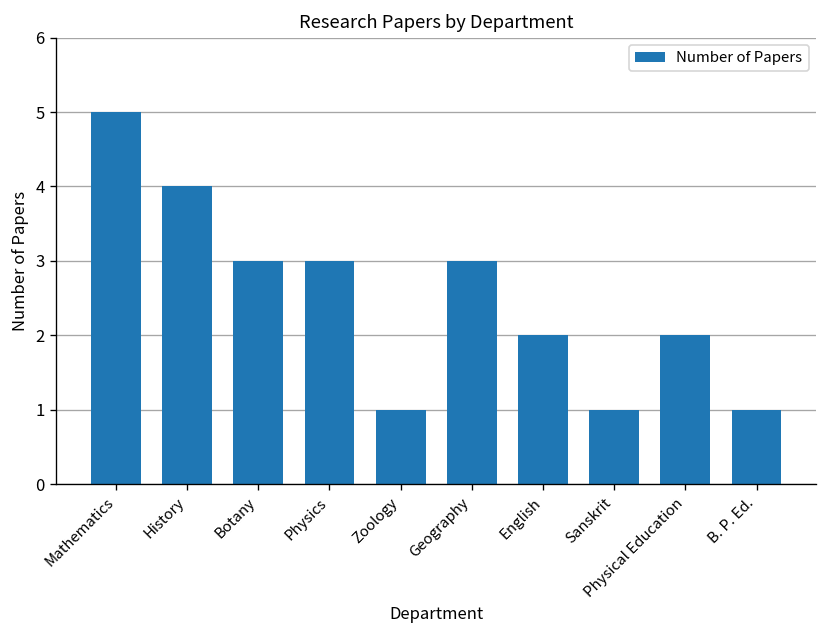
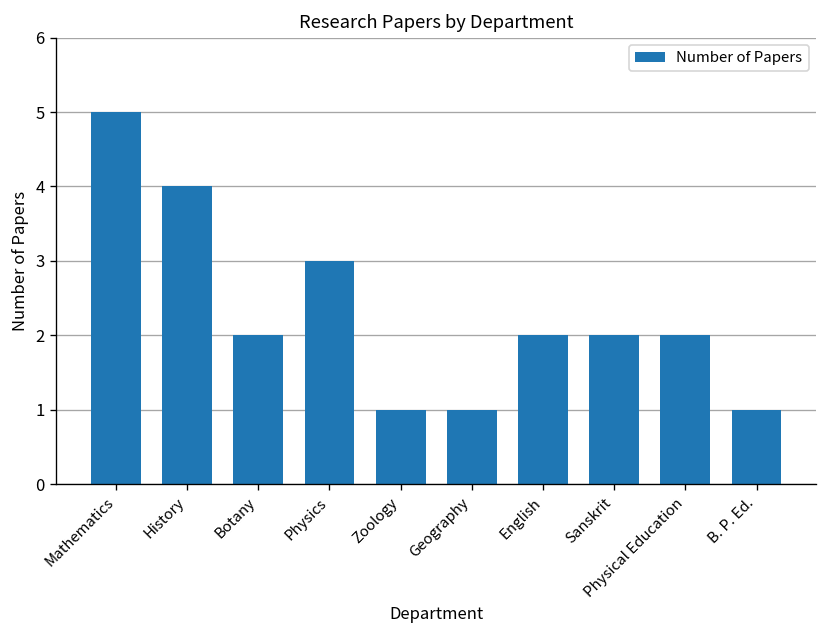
  {
    "Mathematics": 5,
    "History": 4,
-   "Botany": 3,
+   "Botany": 2,
    "Physics": 3,
    "Zoology": 1,
-   "Geography": 3,
+   "Geography": 1,
    "English": 2,
-   "Sanskrit": 1,
+   "Sanskrit": 2,
    "Physical Education": 2,
    "B. P. Ed.": 1
  }
